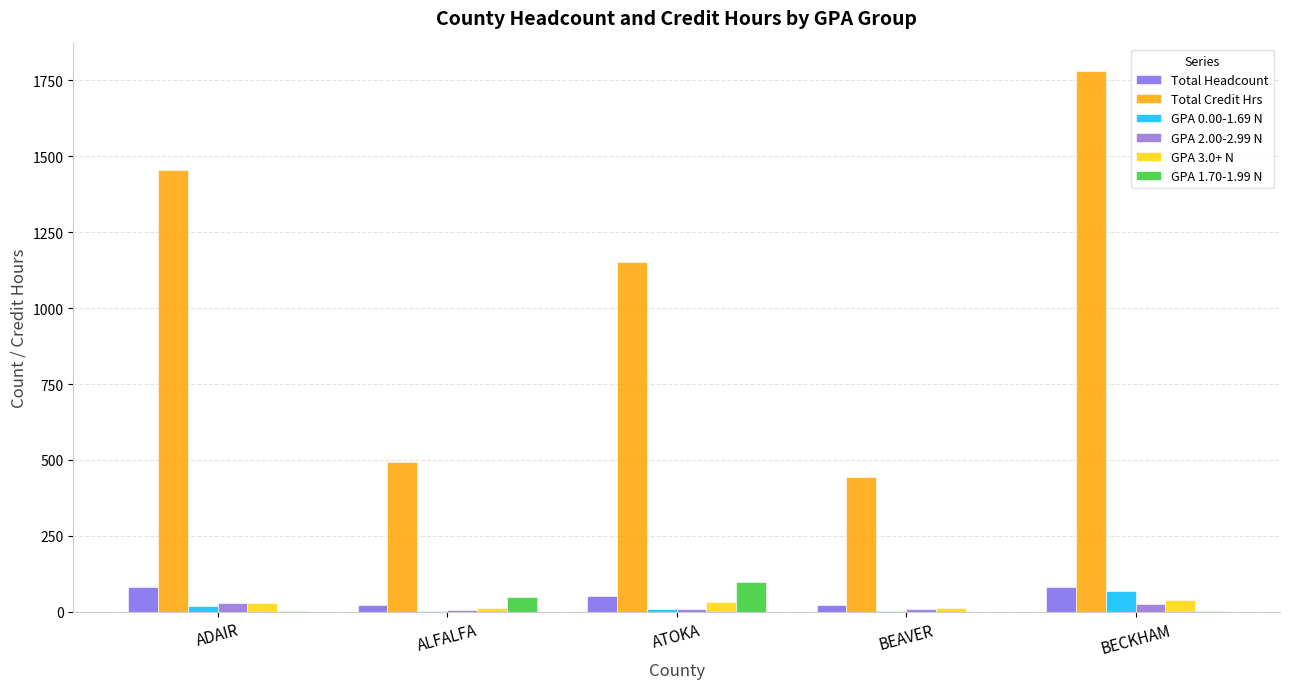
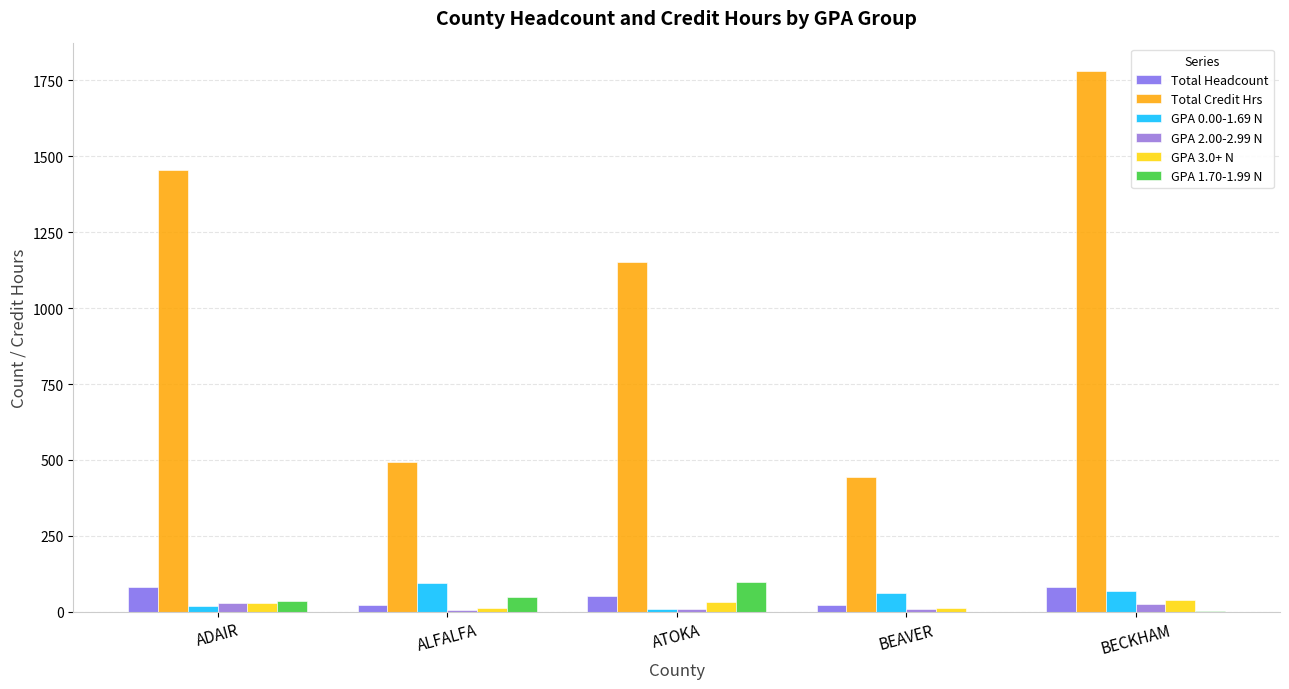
  {
    "GPA 0.00-1.69 N": {
      "ADAIR": 20,
-     "ALFALFA": 0,
+     "ALFALFA": 100,
      "ATOKA": 10,
-     "BEAVER": 0,
+     "BEAVER": 60,
      "BECKHAM": 70
    },
    "GPA 1.70-1.99 N": {
-     "ADAIR": 0,
+     "ADAIR": 40,
      "ALFALFA": 50,
      "ATOKA": 100,
      "BEAVER": 0
    }
  }
